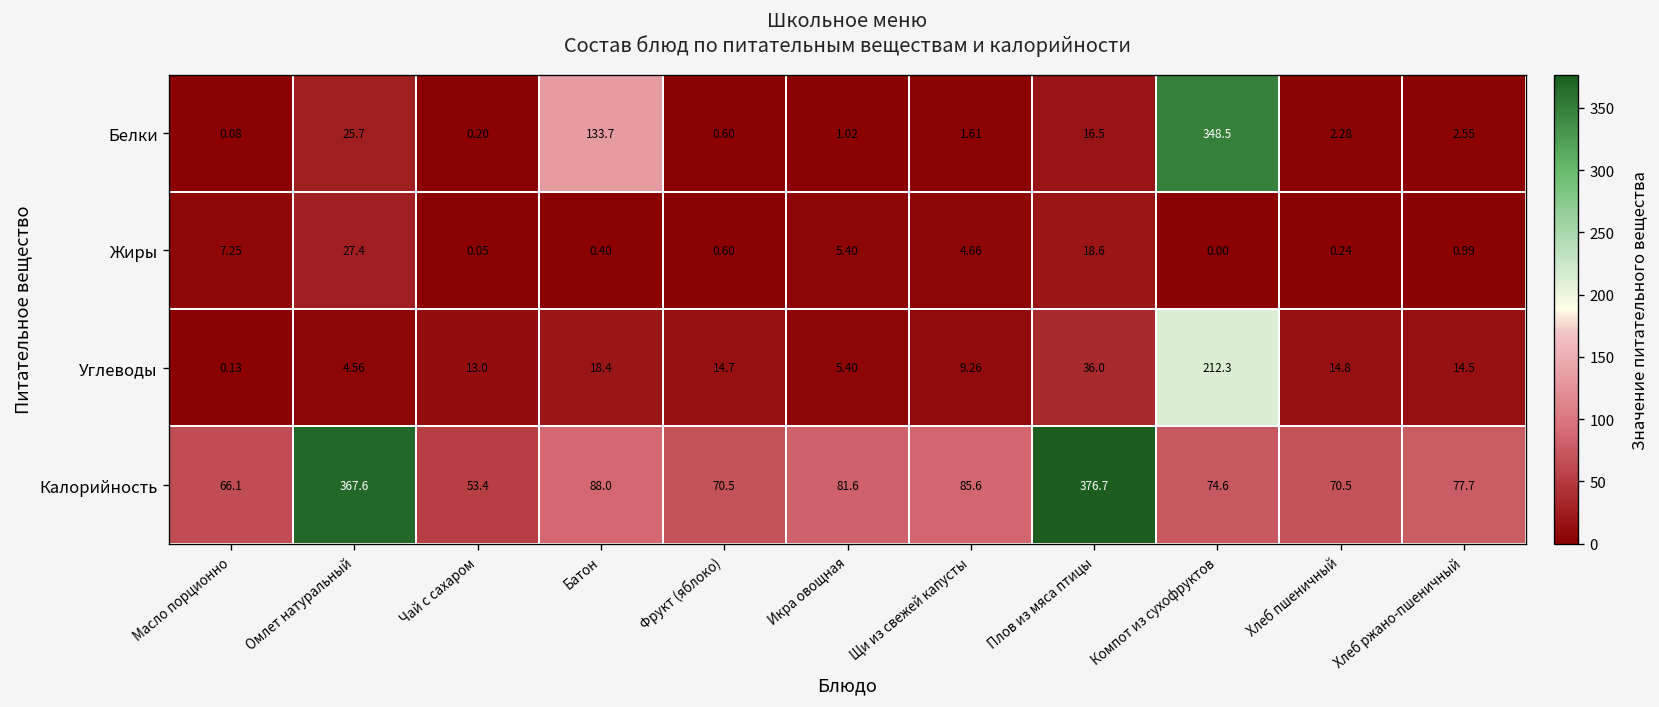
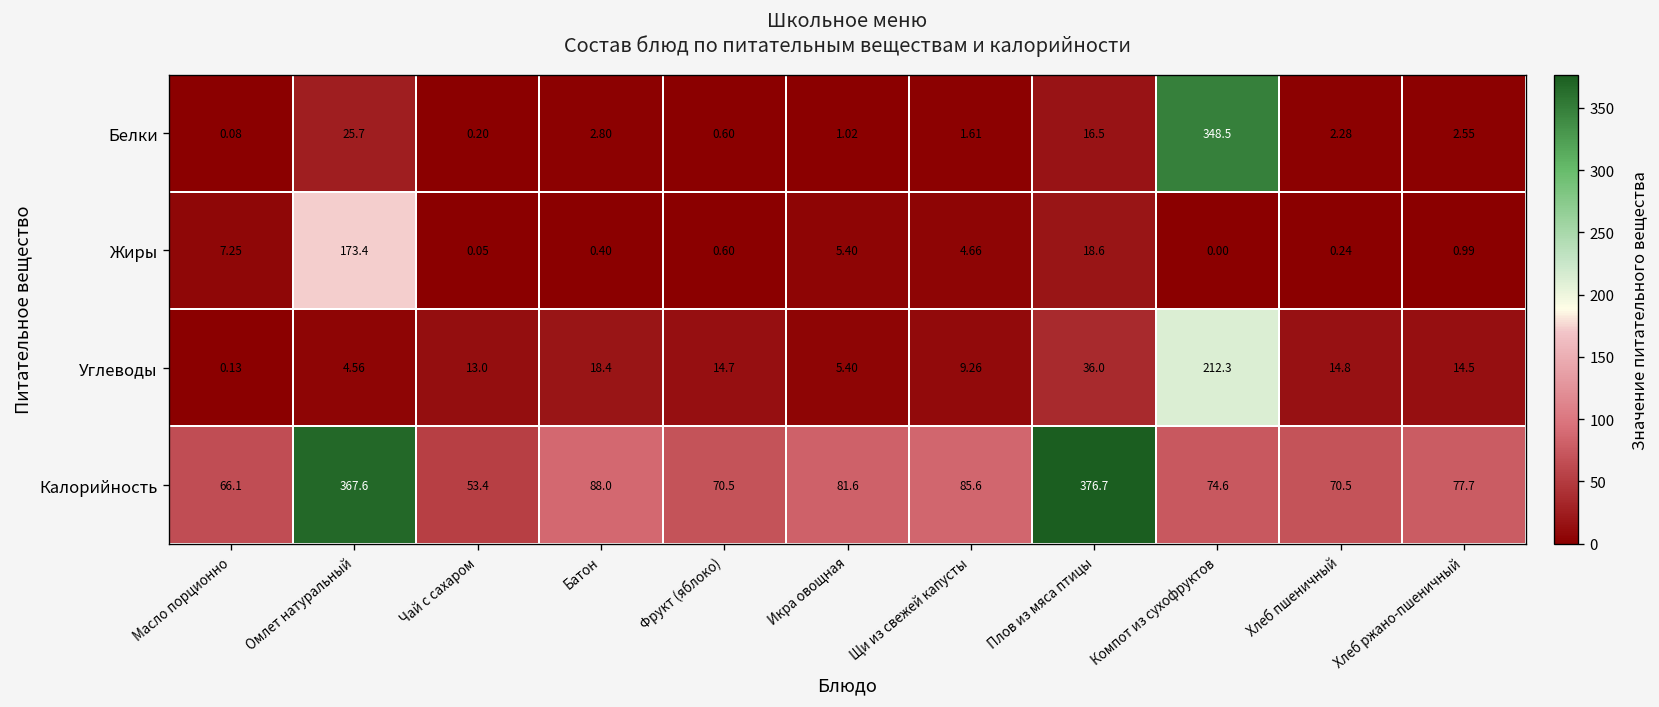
  {
    "Белки": {
      "Масло порционно": 0.08,
      "Омлет натуральный": 25.7,
      "Чай с сахаром": 0.20,
-     "Батон": 133.7,
+     "Батон": 2.80,
      "Фрукт (яблоко)": 0.60,
      "Икра овощная": 1.02,
      "Щи из свежей капусты": 1.61,
      "Плов из мяса птицы": 16.5,
      "Компот из сухофруктов": 348.5,
      "Хлеб пшеничный": 2.28,
      "Хлеб ржано-пшеничный": 2.55
    },
    "Жиры": {
      "Масло порционно": 7.25,
-     "Омлет натуральный": 27.4,
+     "Омлет натуральный": 173.4,
      "Чай с сахаром": 0.05,
      "Батон": 0.40,
      "Фрукт (яблоко)": 0.60,
      "Икра овощная": 5.40,
      "Щи из свежей капусты": 4.66,
      "Плов из мяса птицы": 18.6,
      "Компот из сухофруктов": 0.00,
      "Хлеб пшеничный": 0.24,
      "Хлеб ржано-пшеничный": 0.99
    },
    "Углеводы": {
      "Масло порционно": 0.13,
      "Омлет натуральный": 4.56,
      "Чай с сахаром": 13.0,
      "Батон": 18.4,
      "Фрукт (яблоко)": 14.7,
      "Икра овощная": 5.40,
      "Щи из свежей капусты": 9.26,
      "Плов из мяса птицы": 36.0,
      "Компот из сухофруктов": 212.3,
      "Хлеб пшеничный": 14.8,
      "Хлеб ржано-пшеничный": 14.5
    },
    "Калорийность": {
      "Масло порционно": 66.1,
      "Омлет натуральный": 367.6,
      "Чай с сахаром": 53.4,
      "Батон": 88.0,
      "Фрукт (яблоко)": 70.5,
      "Икра овощная": 81.6,
      "Щи из свежей капусты": 85.6,
      "Плов из мяса птицы": 376.7,
      "Компот из сухофруктов": 74.6,
      "Хлеб пшеничный": 70.5,
      "Хлеб ржано-пшеничный": 77.7
    }
  }
